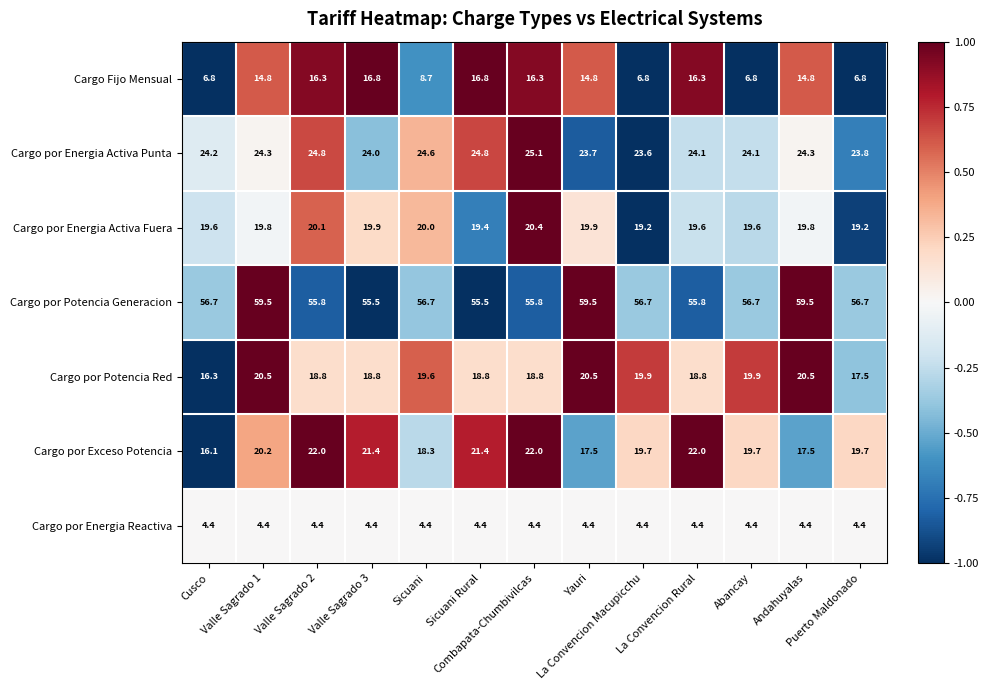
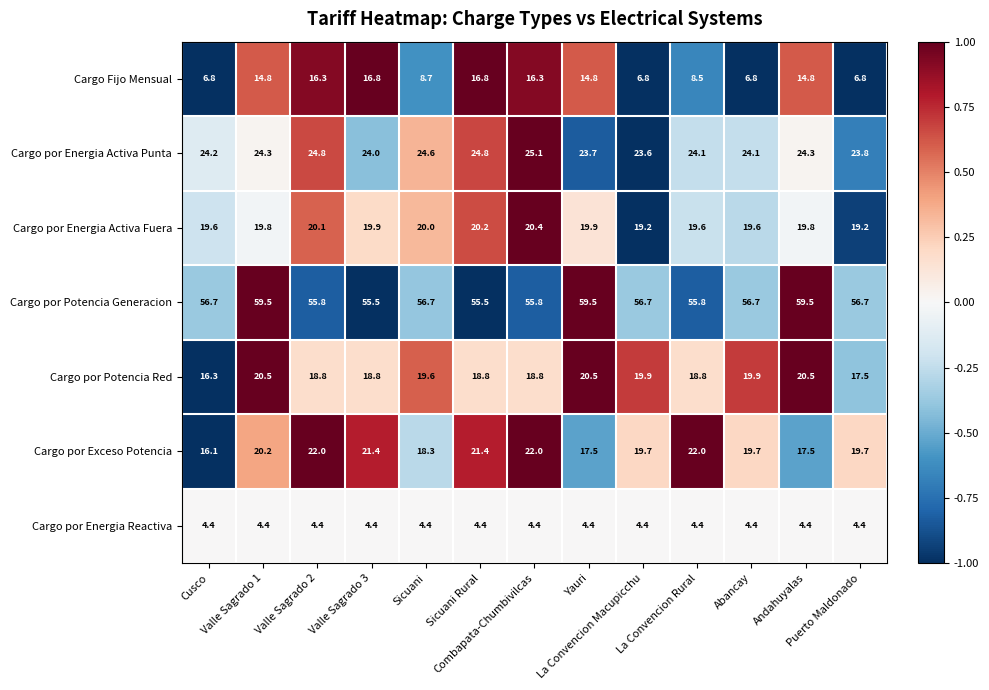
  {
    "Cargo Fijo Mensual": {
      "Cusco": 6.8,
      "Valle Sagrado 1": 14.8,
      "Valle Sagrado 2": 16.3,
      "Valle Sagrado 3": 16.8,
      "Sicuani": 8.7,
      "Sicuani Rural": 16.8,
      "Combapata-Chumbivilcas": 16.3,
      "Yauri": 14.8,
      "La Convencion Macupicchu": 6.8,
-     "La Convencion Rural": 16.3,
+     "La Convencion Rural": 8.5,
      "Abancay": 6.8,
      "Andahuyalas": 14.8,
      "Puerto Maldonado": 6.8
    },
    "Cargo por Energia Activa Punta": {
      "Cusco": 24.2,
      "Valle Sagrado 1": 24.3,
      "Valle Sagrado 2": 24.8,
      "Valle Sagrado 3": 24.0,
      "Sicuani": 24.6,
      "Sicuani Rural": 24.8,
      "Combapata-Chumbivilcas": 25.1,
      "Yauri": 23.7,
      "La Convencion Macupicchu": 23.6,
      "La Convencion Rural": 24.1,
      "Abancay": 24.1,
      "Andahuyalas": 24.3,
      "Puerto Maldonado": 23.8
    },
    "Cargo por Energia Activa Fuera": {
      "Cusco": 19.6,
      "Valle Sagrado 1": 19.8,
      "Valle Sagrado 2": 20.1,
      "Valle Sagrado 3": 19.9,
      "Sicuani": 20.0,
-     "Sicuani Rural": 19.4,
+     "Sicuani Rural": 20.2,
      "Combapata-Chumbivilcas": 20.4,
      "Yauri": 19.9,
      "La Convencion Macupicchu": 19.2,
      "La Convencion Rural": 19.6,
      "Abancay": 19.6,
      "Andahuyalas": 19.8,
      "Puerto Maldonado": 19.2
    },
    "Cargo por Potencia Generacion": {
      "Cusco": 56.7,
      "Valle Sagrado 1": 59.5,
      "Valle Sagrado 2": 55.8,
      "Valle Sagrado 3": 55.5,
      "Sicuani": 56.7,
      "Sicuani Rural": 55.5,
      "Combapata-Chumbivilcas": 55.8,
      "Yauri": 59.5,
      "La Convencion Macupicchu": 56.7,
      "La Convencion Rural": 55.8,
      "Abancay": 56.7,
      "Andahuyalas": 59.5,
      "Puerto Maldonado": 56.7
    },
    "Cargo por Potencia Red": {
      "Cusco": 16.3,
      "Valle Sagrado 1": 20.5,
      "Valle Sagrado 2": 18.8,
      "Valle Sagrado 3": 18.8,
      "Sicuani": 19.6,
      "Sicuani Rural": 18.8,
      "Combapata-Chumbivilcas": 18.8,
      "Yauri": 20.5,
      "La Convencion Macupicchu": 19.9,
      "La Convencion Rural": 18.8,
      "Abancay": 19.9,
      "Andahuyalas": 20.5,
      "Puerto Maldonado": 17.5
    },
    "Cargo por Exceso Potencia": {
      "Cusco": 16.1,
      "Valle Sagrado 1": 20.2,
      "Valle Sagrado 2": 22.0,
      "Valle Sagrado 3": 21.4,
      "Sicuani": 18.3,
      "Sicuani Rural": 21.4,
      "Combapata-Chumbivilcas": 22.0,
      "Yauri": 17.5,
      "La Convencion Macupicchu": 19.7,
      "La Convencion Rural": 22.0,
      "Abancay": 19.7,
      "Andahuyalas": 17.5,
      "Puerto Maldonado": 19.7
    },
    "Cargo por Energia Reactiva": {
      "Cusco": 4.4,
      "Valle Sagrado 1": 4.4,
      "Valle Sagrado 2": 4.4,
      "Valle Sagrado 3": 4.4,
      "Sicuani": 4.4,
      "Sicuani Rural": 4.4,
      "Combapata-Chumbivilcas": 4.4,
      "Yauri": 4.4,
      "La Convencion Macupicchu": 4.4,
      "La Convencion Rural": 4.4,
      "Abancay": 4.4,
      "Andahuyalas": 4.4,
      "Puerto Maldonado": 4.4
    }
  }
